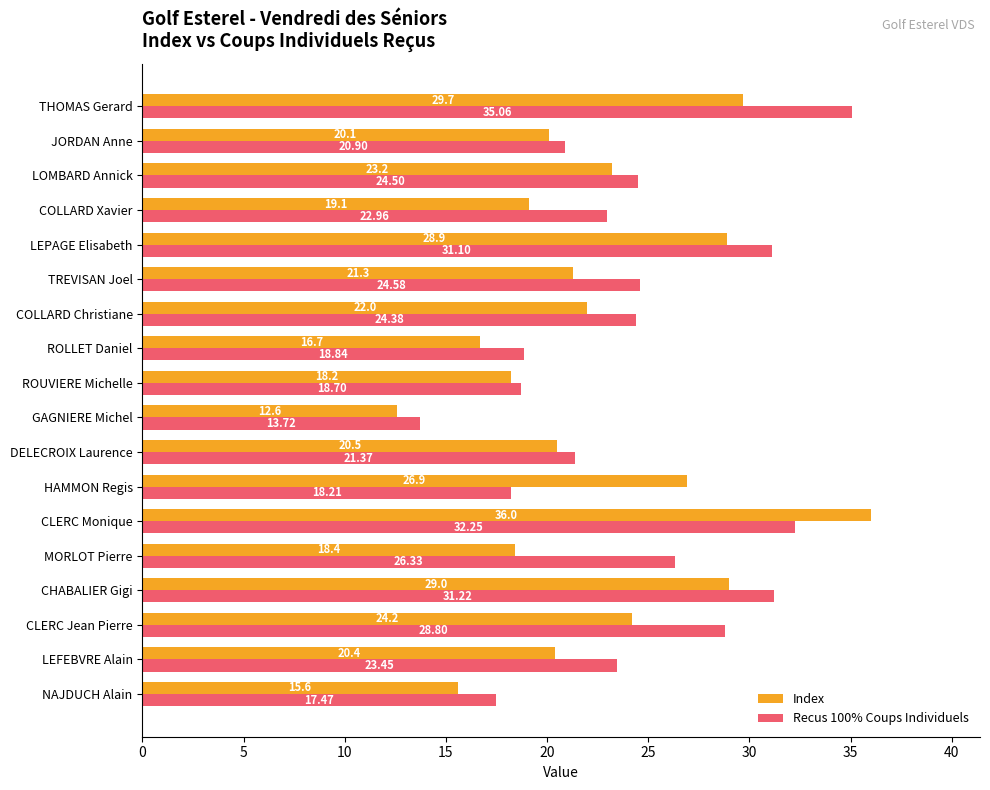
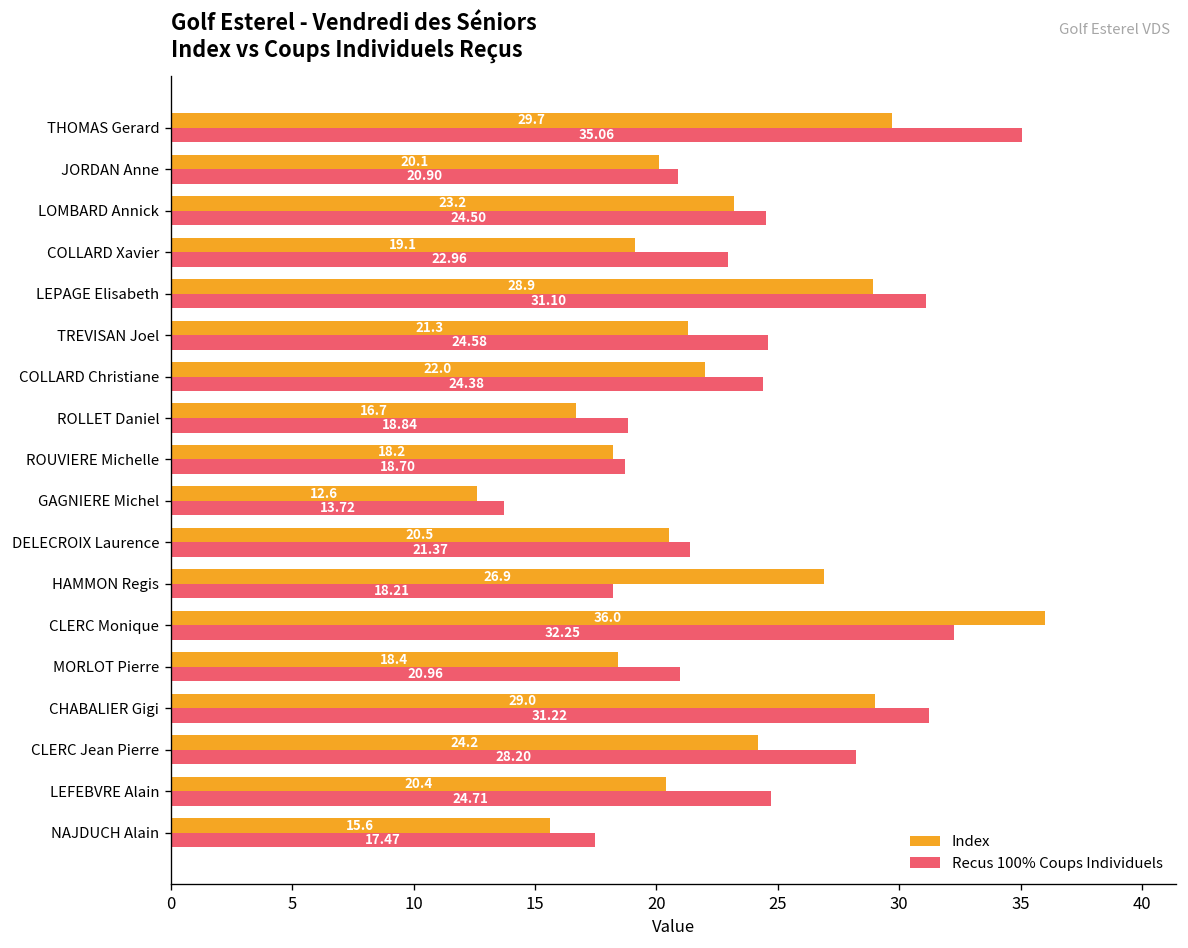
  {
    "Index": {
      "THOMAS Gerard": 29.7,
      "JORDAN Anne": 20.1,
      "LOMBARD Annick": 23.2,
      "COLLARD Xavier": 19.1,
      "LEPAGE Elisabeth": 28.9,
      "TREVISAN Joel": 21.3,
      "COLLARD Christiane": 22.0,
      "ROLLET Daniel": 16.7,
      "ROUVIERE Michelle": 18.2,
      "GAGNIERE Michel": 12.6,
      "DELECROIX Laurence": 20.5,
      "HAMMON Regis": 26.9,
      "CLERC Monique": 36.0,
      "MORLOT Pierre": 18.4,
      "CHABALIER Gigi": 29.0,
      "CLERC Jean Pierre": 24.2,
      "LEFEBVRE Alain": 20.4,
      "NAJDUCH Alain": 15.6
    },
    "Recus 100% Coups Individuels": {
      "THOMAS Gerard": 35.06,
      "JORDAN Anne": 20.90,
      "LOMBARD Annick": 24.50,
      "COLLARD Xavier": 22.96,
      "LEPAGE Elisabeth": 31.10,
      "TREVISAN Joel": 24.58,
      "COLLARD Christiane": 24.38,
      "ROLLET Daniel": 18.84,
      "ROUVIERE Michelle": 18.70,
      "GAGNIERE Michel": 13.72,
      "DELECROIX Laurence": 21.37,
      "HAMMON Regis": 18.21,
      "CLERC Monique": 32.25,
-     "MORLOT Pierre": 26.33,
+     "MORLOT Pierre": 20.96,
      "CHABALIER Gigi": 31.22,
-     "CLERC Jean Pierre": 28.80,
-     "LEFEBVRE Alain": 23.45,
+     "CLERC Jean Pierre": 28.20,
+     "LEFEBVRE Alain": 24.71,
      "NAJDUCH Alain": 17.47
    }
  }
